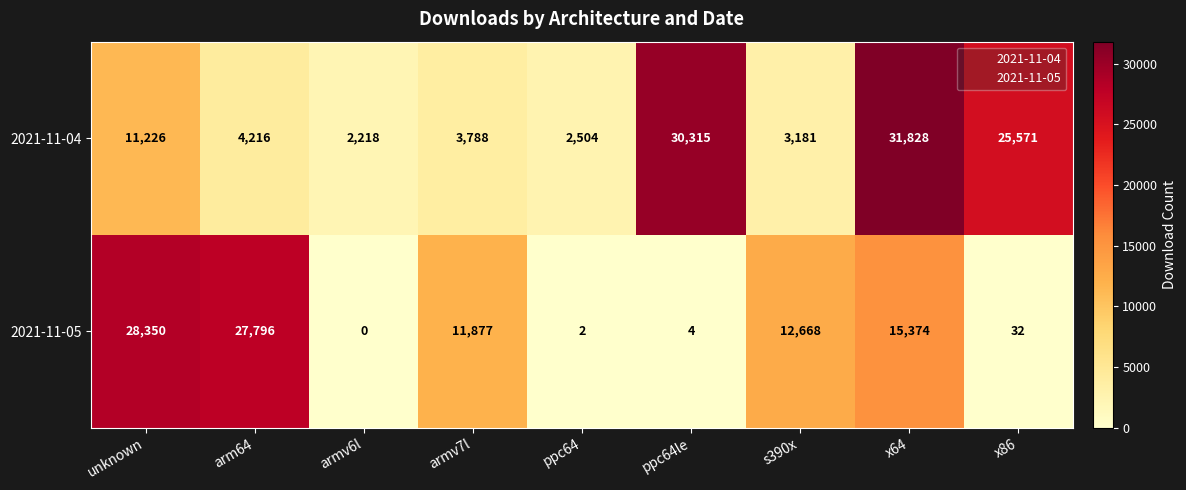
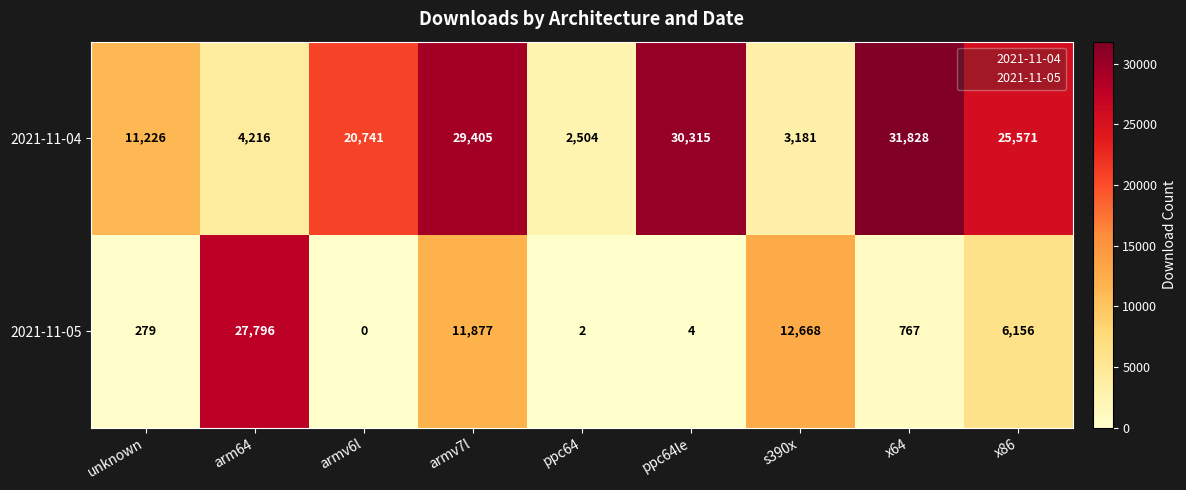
  {
    "2021-11-04": {
      "unknown": "11,226",
      "arm64": "4,216",
-     "armv6l": "2,218",
-     "armv7l": "3,788",
+     "armv6l": "20,741",
+     "armv7l": "29,405",
      "ppc64": "2,504",
      "ppc64le": "30,315",
      "s390x": "3,181",
      "x64": "31,828",
      "x86": "25,571"
    },
    "2021-11-05": {
-     "unknown": "28,350",
+     "unknown": "279",
      "arm64": "27,796",
      "armv6l": "0",
      "armv7l": "11,877",
      "ppc64": "2",
      "ppc64le": "4",
      "s390x": "12,668",
-     "x64": "15,374",
-     "x86": "32"
+     "x64": "767",
+     "x86": "6,156"
    }
  }
